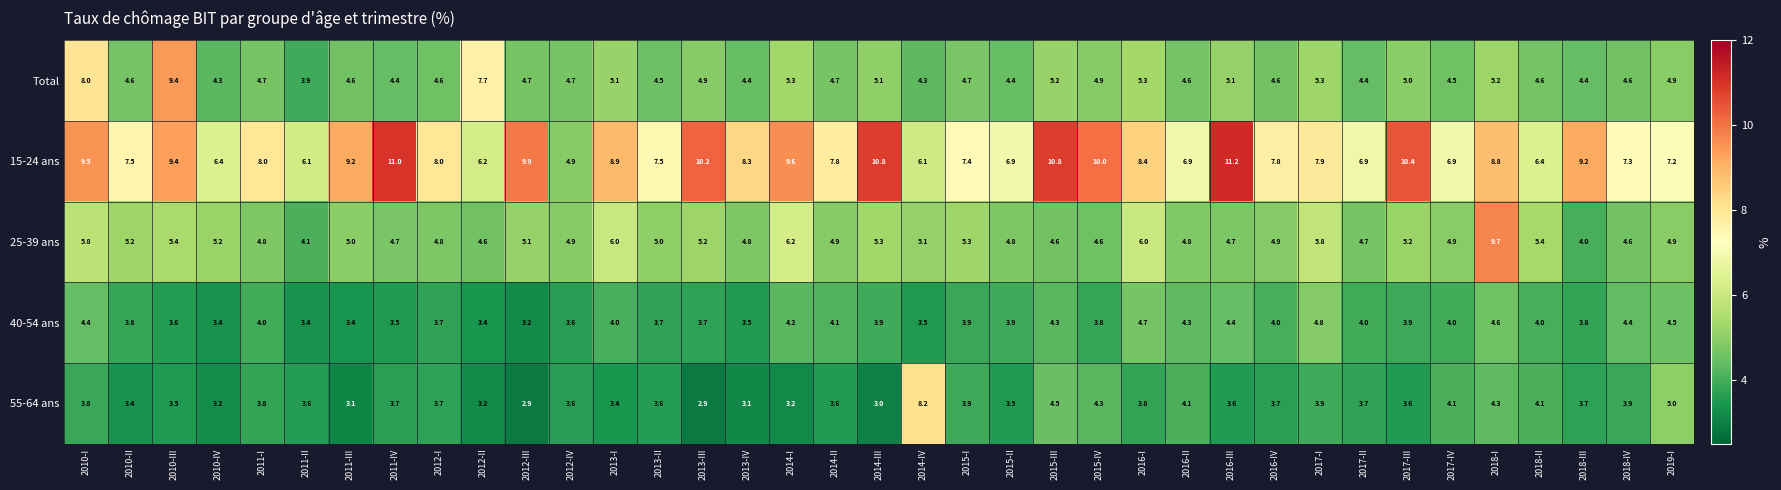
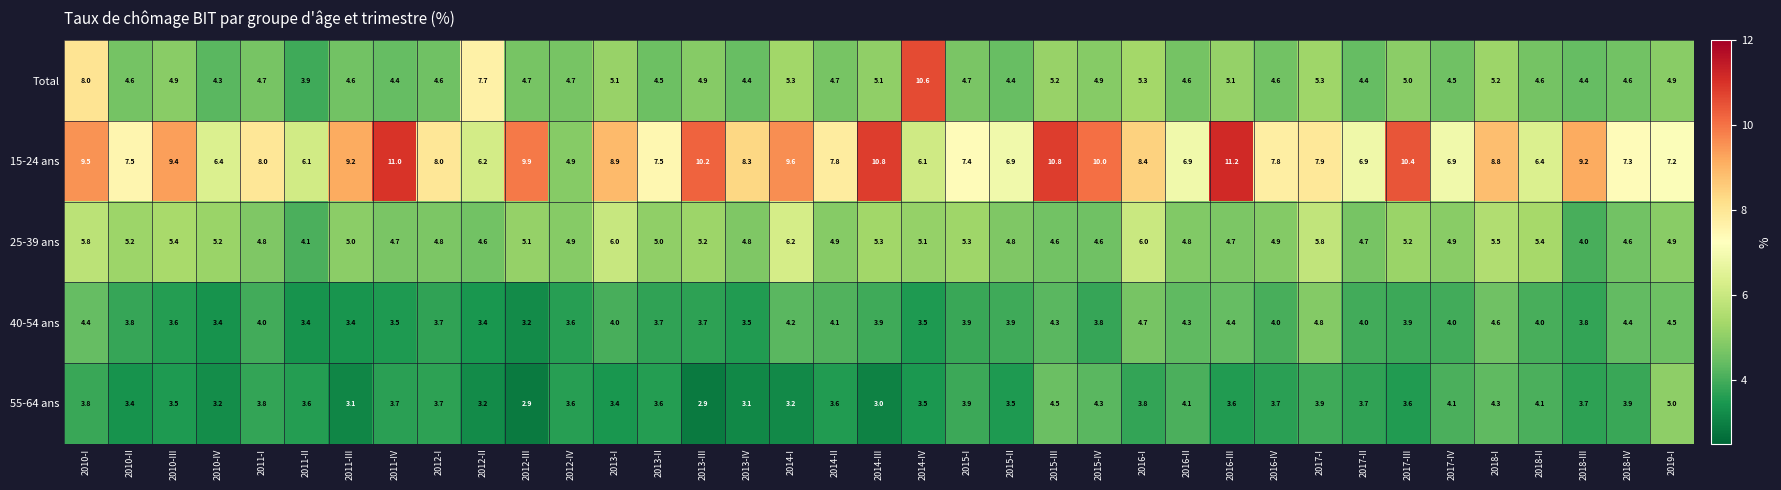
  {
    "Total": {
      "2010-I": 8.0,
      "2010-II": 4.6,
-     "2010-III": 9.4,
+     "2010-III": 4.9,
      "2010-IV": 4.3,
      "2011-I": 4.7,
      "2011-II": 3.9,
      "2011-III": 4.6,
      "2011-IV": 4.4,
      "2012-I": 4.6,
      "2012-II": 7.7,
      "2012-III": 4.7,
      "2012-IV": 4.7,
      "2013-I": 5.1,
      "2013-II": 4.5,
      "2013-III": 4.9,
      "2013-IV": 4.4,
      "2014-I": 5.3,
      "2014-II": 4.7,
      "2014-III": 5.1,
-     "2014-IV": 4.3,
+     "2014-IV": 10.6,
      "2015-I": 4.7,
      "2015-II": 4.4,
      "2015-III": 5.2,
      "2015-IV": 4.9,
      "2016-I": 5.3,
      "2016-II": 4.6,
      "2016-III": 5.1,
      "2016-IV": 4.6,
      "2017-I": 5.3,
      "2017-II": 4.4,
      "2017-III": 5.0,
      "2017-IV": 4.5,
      "2018-I": 5.2,
      "2018-II": 4.6,
      "2018-III": 4.4,
      "2018-IV": 4.6,
      "2019-I": 4.9
    },
    "15-24 ans": {
      "2010-I": 9.5,
      "2010-II": 7.5,
      "2010-III": 9.4,
      "2010-IV": 6.4,
      "2011-I": 8.0,
      "2011-II": 6.1,
      "2011-III": 9.2,
      "2011-IV": 11.0,
      "2012-I": 8.0,
      "2012-II": 6.2,
      "2012-III": 9.9,
      "2012-IV": 4.9,
      "2013-I": 8.9,
      "2013-II": 7.5,
      "2013-III": 10.2,
      "2013-IV": 8.3,
      "2014-I": 9.6,
      "2014-II": 7.8,
      "2014-III": 10.8,
      "2014-IV": 6.1,
      "2015-I": 7.4,
      "2015-II": 6.9,
      "2015-III": 10.8,
      "2015-IV": 10.0,
      "2016-I": 8.4,
      "2016-II": 6.9,
      "2016-III": 11.2,
      "2016-IV": 7.8,
      "2017-I": 7.9,
      "2017-II": 6.9,
      "2017-III": 10.4,
      "2017-IV": 6.9,
      "2018-I": 8.8,
      "2018-II": 6.4,
      "2018-III": 9.2,
      "2018-IV": 7.3,
      "2019-I": 7.2
    },
    "25-39 ans": {
      "2010-I": 5.8,
      "2010-II": 5.2,
      "2010-III": 5.4,
      "2010-IV": 5.2,
      "2011-I": 4.8,
      "2011-II": 4.1,
      "2011-III": 5.0,
      "2011-IV": 4.7,
      "2012-I": 4.8,
      "2012-II": 4.6,
      "2012-III": 5.1,
      "2012-IV": 4.9,
      "2013-I": 6.0,
      "2013-II": 5.0,
      "2013-III": 5.2,
      "2013-IV": 4.8,
      "2014-I": 6.2,
      "2014-II": 4.9,
      "2014-III": 5.3,
      "2014-IV": 5.1,
      "2015-I": 5.3,
      "2015-II": 4.8,
      "2015-III": 4.6,
      "2015-IV": 4.6,
      "2016-I": 6.0,
      "2016-II": 4.8,
      "2016-III": 4.7,
      "2016-IV": 4.9,
      "2017-I": 5.8,
      "2017-II": 4.7,
      "2017-III": 5.2,
      "2017-IV": 4.9,
-     "2018-I": 9.7,
+     "2018-I": 5.5,
      "2018-II": 5.4,
      "2018-III": 4.0,
      "2018-IV": 4.6,
      "2019-I": 4.9
    },
    "40-54 ans": {
      "2010-I": 4.4,
      "2010-II": 3.8,
      "2010-III": 3.6,
      "2010-IV": 3.4,
      "2011-I": 4.0,
      "2011-II": 3.4,
      "2011-III": 3.4,
      "2011-IV": 3.5,
      "2012-I": 3.7,
      "2012-II": 3.4,
      "2012-III": 3.2,
      "2012-IV": 3.6,
      "2013-I": 4.0,
      "2013-II": 3.7,
      "2013-III": 3.7,
      "2013-IV": 3.5,
      "2014-I": 4.2,
      "2014-II": 4.1,
      "2014-III": 3.9,
      "2014-IV": 3.5,
      "2015-I": 3.9,
      "2015-II": 3.9,
      "2015-III": 4.3,
      "2015-IV": 3.8,
      "2016-I": 4.7,
      "2016-II": 4.3,
      "2016-III": 4.4,
      "2016-IV": 4.0,
      "2017-I": 4.8,
      "2017-II": 4.0,
      "2017-III": 3.9,
      "2017-IV": 4.0,
      "2018-I": 4.6,
      "2018-II": 4.0,
      "2018-III": 3.8,
      "2018-IV": 4.4,
      "2019-I": 4.5
    },
    "55-64 ans": {
      "2010-I": 3.8,
      "2010-II": 3.4,
      "2010-III": 3.5,
      "2010-IV": 3.2,
      "2011-I": 3.8,
      "2011-II": 3.6,
      "2011-III": 3.1,
      "2011-IV": 3.7,
      "2012-I": 3.7,
      "2012-II": 3.2,
      "2012-III": 2.9,
      "2012-IV": 3.6,
      "2013-I": 3.4,
      "2013-II": 3.6,
      "2013-III": 2.9,
      "2013-IV": 3.1,
      "2014-I": 3.2,
      "2014-II": 3.6,
      "2014-III": 3.0,
-     "2014-IV": 8.2,
+     "2014-IV": 3.5,
      "2015-I": 3.9,
      "2015-II": 3.5,
      "2015-III": 4.5,
      "2015-IV": 4.3,
      "2016-I": 3.8,
      "2016-II": 4.1,
      "2016-III": 3.6,
      "2016-IV": 3.7,
      "2017-I": 3.9,
      "2017-II": 3.7,
      "2017-III": 3.6,
      "2017-IV": 4.1,
      "2018-I": 4.3,
      "2018-II": 4.1,
      "2018-III": 3.7,
      "2018-IV": 3.9,
      "2019-I": 5.0
    }
  }
